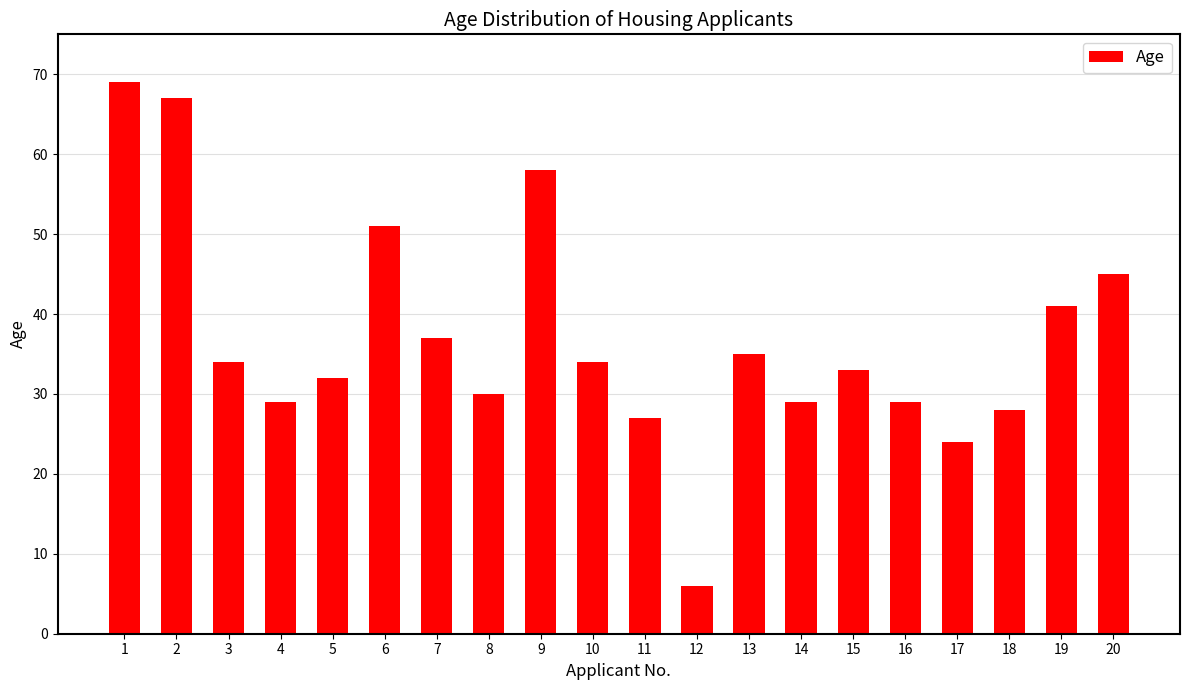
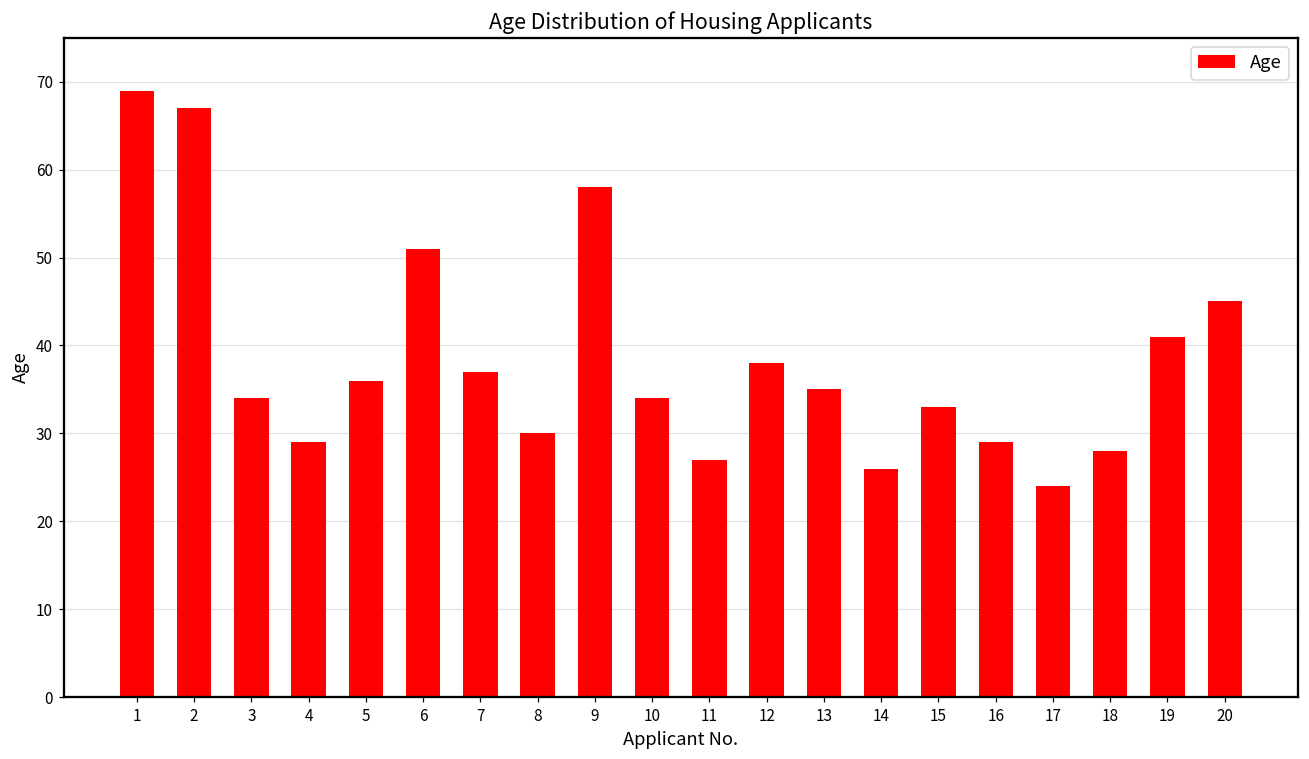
  {
    "1": 69,
    "2": 67,
    "3": 34,
    "4": 29,
-   "5": 32,
+   "5": 36,
    "6": 51,
    "7": 37,
    "8": 30,
    "9": 58,
    "10": 34,
    "11": 27,
-   "12": 6,
+   "12": 38,
    "13": 35,
-   "14": 29,
+   "14": 26,
    "15": 33,
    "16": 29,
    "17": 24,
    "18": 28,
    "19": 41,
    "20": 45
  }
